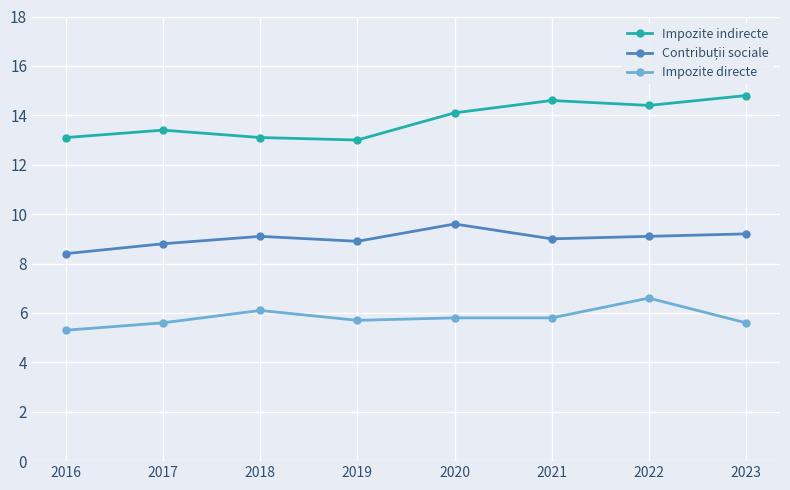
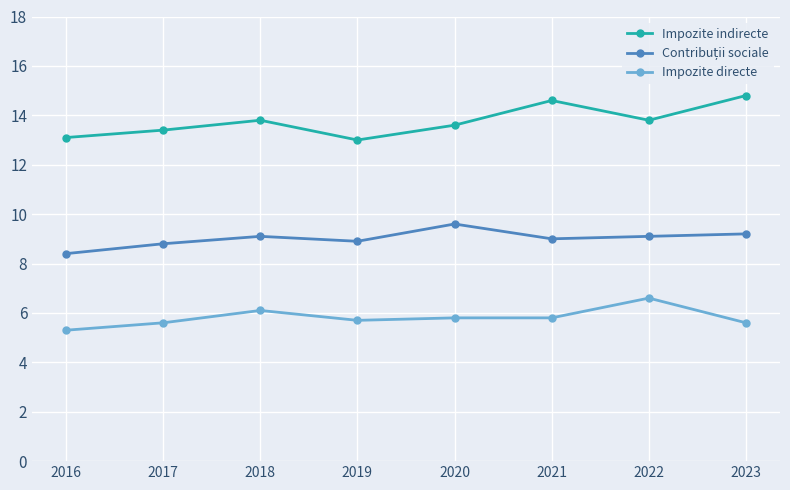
  {
    "Impozite indirecte": {
      "2016": 13.1,
      "2017": 13.4,
-     "2018": 13.1,
+     "2018": 13.8,
      "2019": 13.0,
-     "2020": 14.1,
+     "2020": 13.6,
      "2021": 14.6,
-     "2022": 14.4,
+     "2022": 13.8,
      "2023": 14.8
    }
  }
